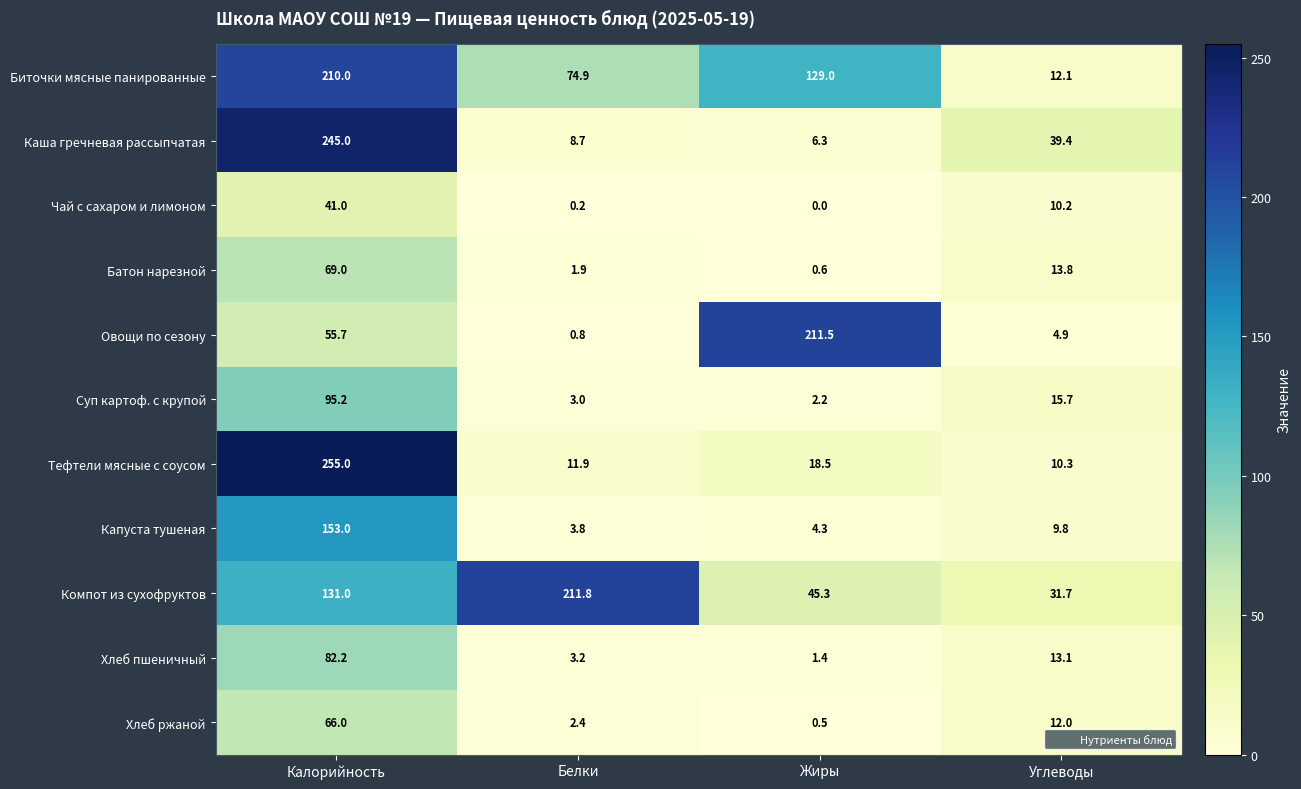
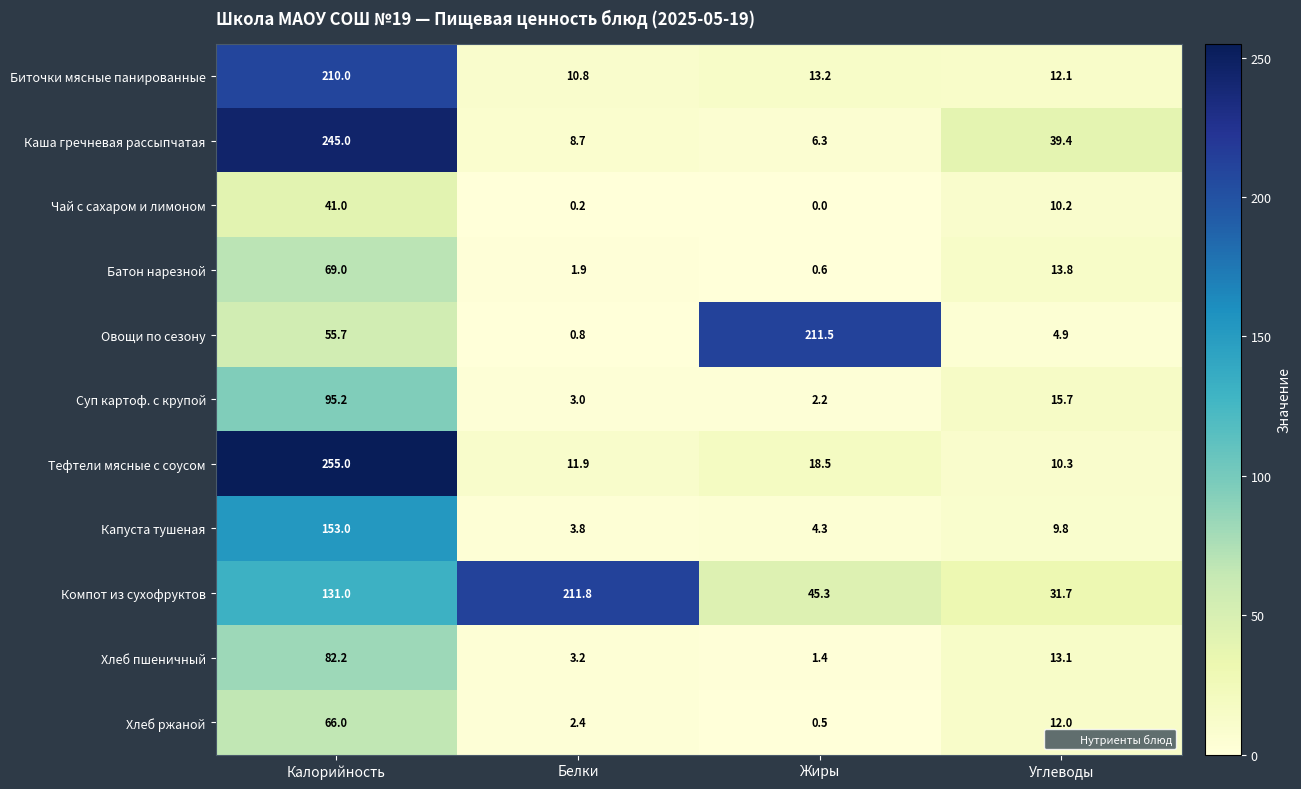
  {
    "Биточки мясные панированные": {
      "Калорийность": 210.0,
-     "Белки": 74.9,
-     "Жиры": 129.0,
+     "Белки": 10.8,
+     "Жиры": 13.2,
      "Углеводы": 12.1
    },
    "Каша гречневая рассыпчатая": {
      "Калорийность": 245.0,
      "Белки": 8.7,
      "Жиры": 6.3,
      "Углеводы": 39.4
    },
    "Чай с сахаром и лимоном": {
      "Калорийность": 41.0,
      "Белки": 0.2,
      "Жиры": 0.0,
      "Углеводы": 10.2
    },
    "Батон нарезной": {
      "Калорийность": 69.0,
      "Белки": 1.9,
      "Жиры": 0.6,
      "Углеводы": 13.8
    },
    "Овощи по сезону": {
      "Калорийность": 55.7,
      "Белки": 0.8,
      "Жиры": 211.5,
      "Углеводы": 4.9
    },
    "Суп картоф. с крупой": {
      "Калорийность": 95.2,
      "Белки": 3.0,
      "Жиры": 2.2,
      "Углеводы": 15.7
    },
    "Тефтели мясные с соусом": {
      "Калорийность": 255.0,
      "Белки": 11.9,
      "Жиры": 18.5,
      "Углеводы": 10.3
    },
    "Капуста тушеная": {
      "Калорийность": 153.0,
      "Белки": 3.8,
      "Жиры": 4.3,
      "Углеводы": 9.8
    },
    "Компот из сухофруктов": {
      "Калорийность": 131.0,
      "Белки": 211.8,
      "Жиры": 45.3,
      "Углеводы": 31.7
    },
    "Хлеб пшеничный": {
      "Калорийность": 82.2,
      "Белки": 3.2,
      "Жиры": 1.4,
      "Углеводы": 13.1
    },
    "Хлеб ржаной": {
      "Калорийность": 66.0,
      "Белки": 2.4,
      "Жиры": 0.5,
      "Углеводы": 12.0
    }
  }
